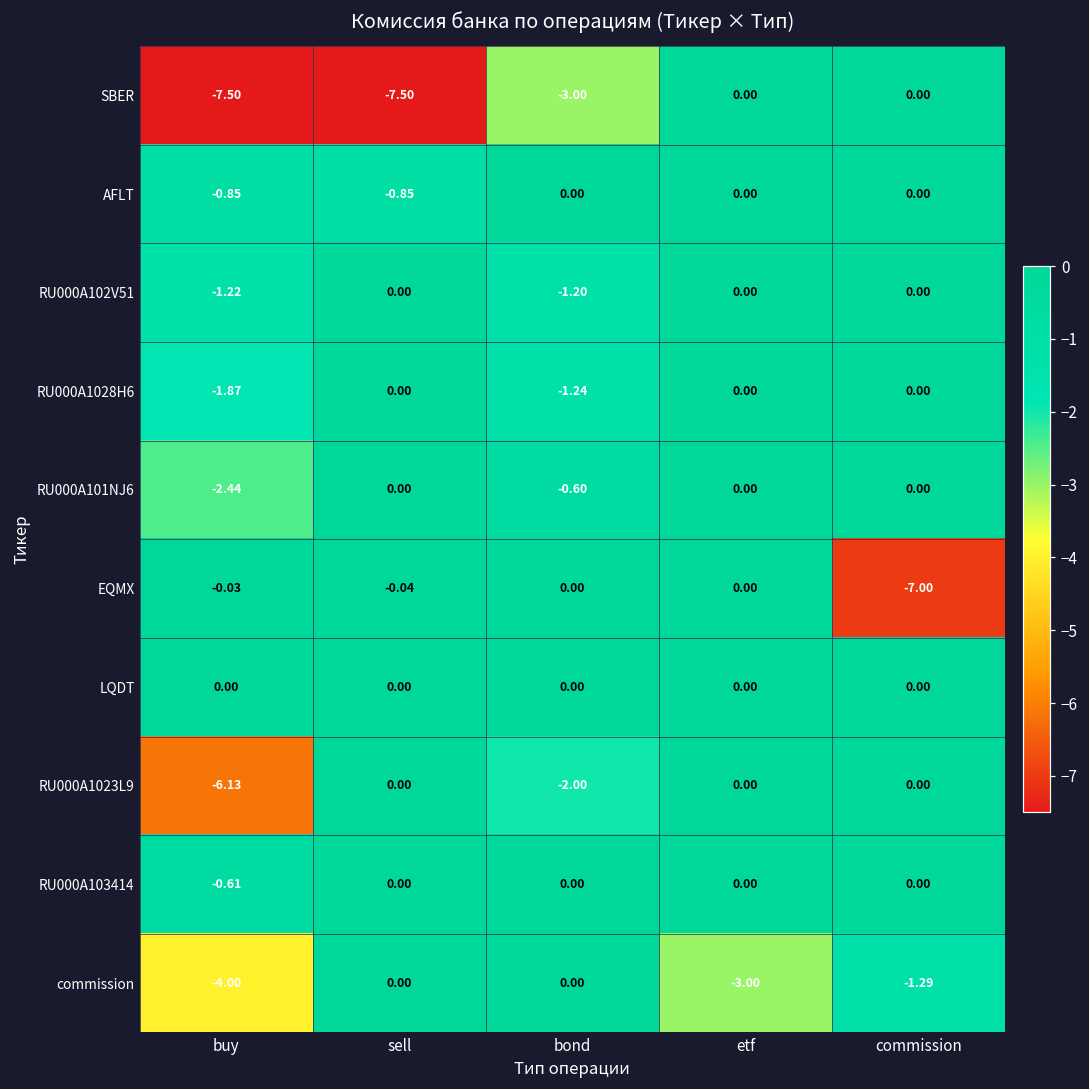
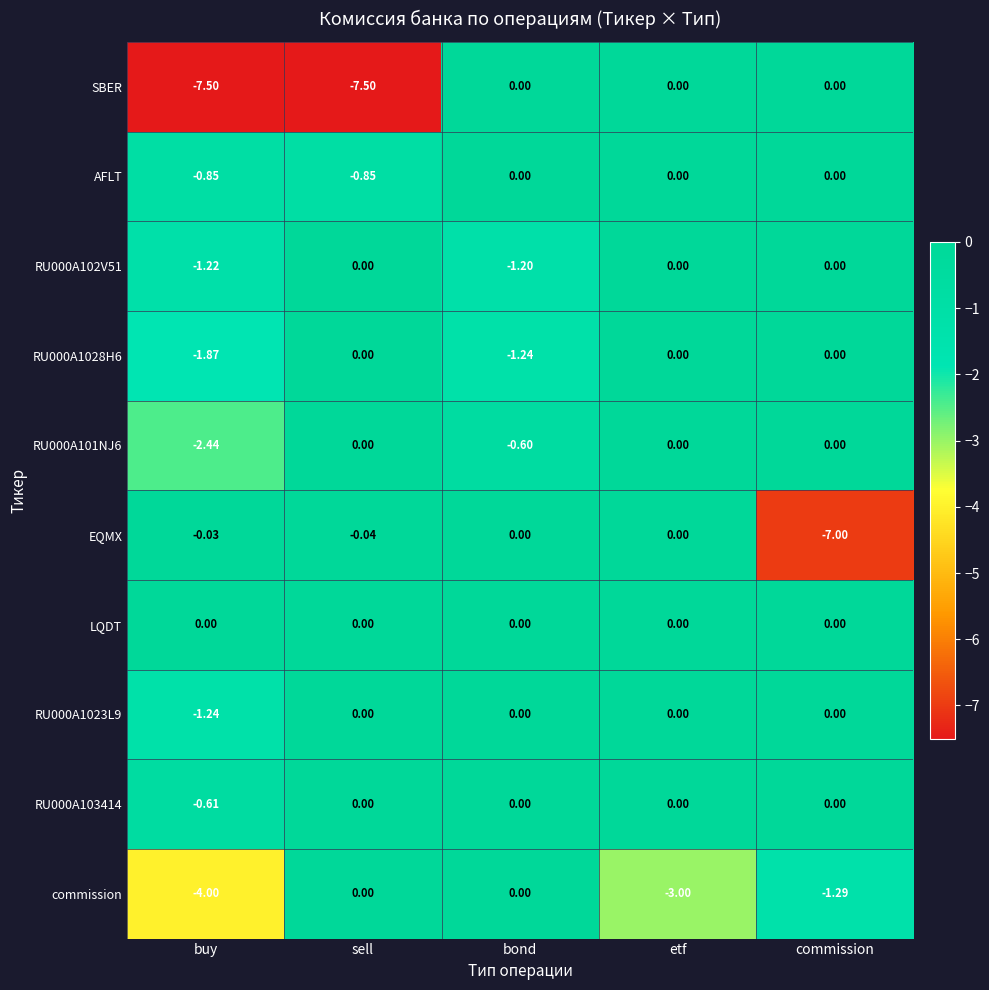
  {
    "SBER": {
      "buy": -7.50,
      "sell": -7.50,
-     "bond": -3.00,
+     "bond": 0.00,
      "etf": 0.00,
      "commission": 0.00
    },
    "AFLT": {
      "buy": -0.85,
      "sell": -0.85,
      "bond": 0.00,
      "etf": 0.00,
      "commission": 0.00
    },
    "RU000A102V51": {
      "buy": -1.22,
      "sell": 0.00,
      "bond": -1.20,
      "etf": 0.00,
      "commission": 0.00
    },
    "RU000A1028H6": {
      "buy": -1.87,
      "sell": 0.00,
      "bond": -1.24,
      "etf": 0.00,
      "commission": 0.00
    },
    "RU000A101NJ6": {
      "buy": -2.44,
      "sell": 0.00,
      "bond": -0.60,
      "etf": 0.00,
      "commission": 0.00
    },
    "EQMX": {
      "buy": -0.03,
      "sell": -0.04,
      "bond": 0.00,
      "etf": 0.00,
      "commission": -7.00
    },
    "LQDT": {
      "buy": 0.00,
      "sell": 0.00,
      "bond": 0.00,
      "etf": 0.00,
      "commission": 0.00
    },
    "RU000A1023L9": {
-     "buy": -6.13,
+     "buy": -1.24,
      "sell": 0.00,
-     "bond": -2.00,
+     "bond": 0.00,
      "etf": 0.00,
      "commission": 0.00
    },
    "RU000A103414": {
      "buy": -0.61,
      "sell": 0.00,
      "bond": 0.00,
      "etf": 0.00,
      "commission": 0.00
    },
    "commission": {
      "buy": -4.00,
      "sell": 0.00,
      "bond": 0.00,
      "etf": -3.00,
      "commission": -1.29
    }
  }
